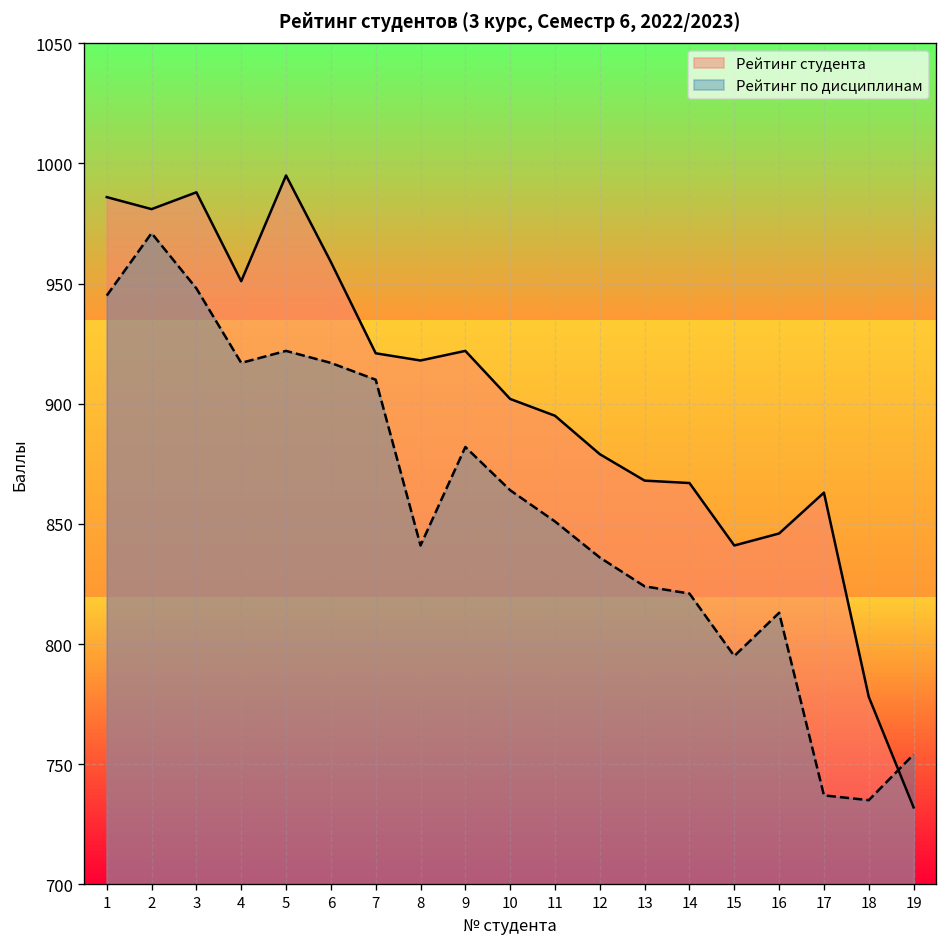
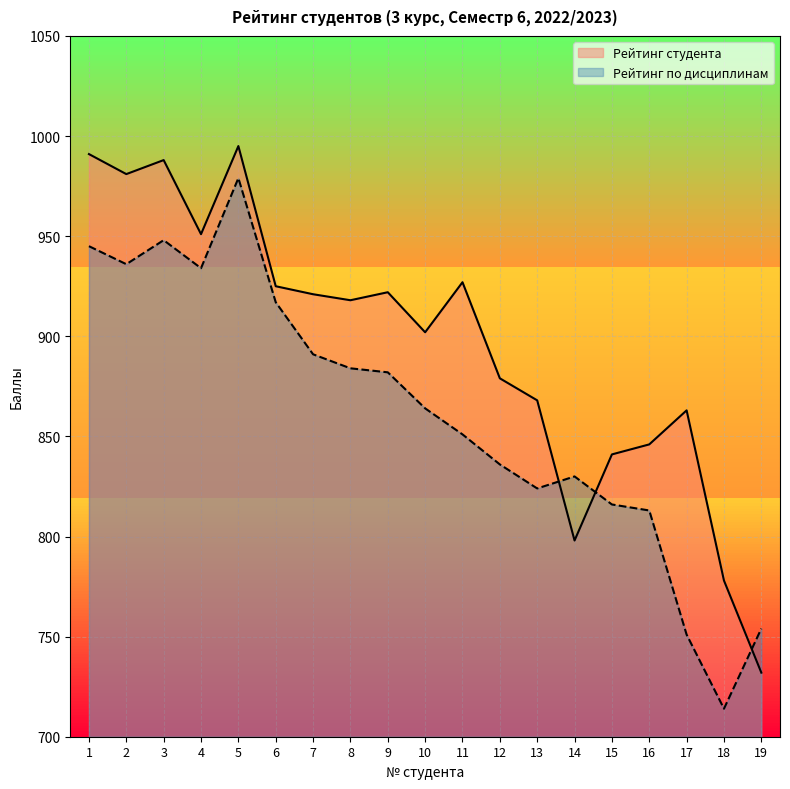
  {
    "Рейтинг студента": {
-     "1": 986,
+     "1": 991,
      "2": 981,
      "3": 988,
      "4": 951,
      "5": 995,
-     "6": 959,
+     "6": 925,
      "7": 921,
      "8": 918,
      "9": 922,
      "10": 902,
-     "11": 895,
+     "11": 927,
      "12": 879,
      "13": 868,
-     "14": 867,
+     "14": 798,
      "15": 841,
      "16": 846,
      "17": 863,
      "18": 778,
      "19": 732
    },
    "Рейтинг по дисциплинам": {
      "1": 945,
-     "2": 971,
+     "2": 936,
      "3": 948,
-     "4": 917,
-     "5": 922,
+     "4": 934,
+     "5": 979,
      "6": 917,
-     "7": 910,
-     "8": 841,
+     "7": 891,
+     "8": 884,
      "9": 882,
      "10": 864,
      "11": 851,
      "12": 836,
      "13": 824,
-     "14": 821,
-     "15": 795,
+     "14": 830,
+     "15": 816,
      "16": 813,
-     "17": 737,
-     "18": 735,
+     "17": 751,
+     "18": 714,
      "19": 754
    }
  }
